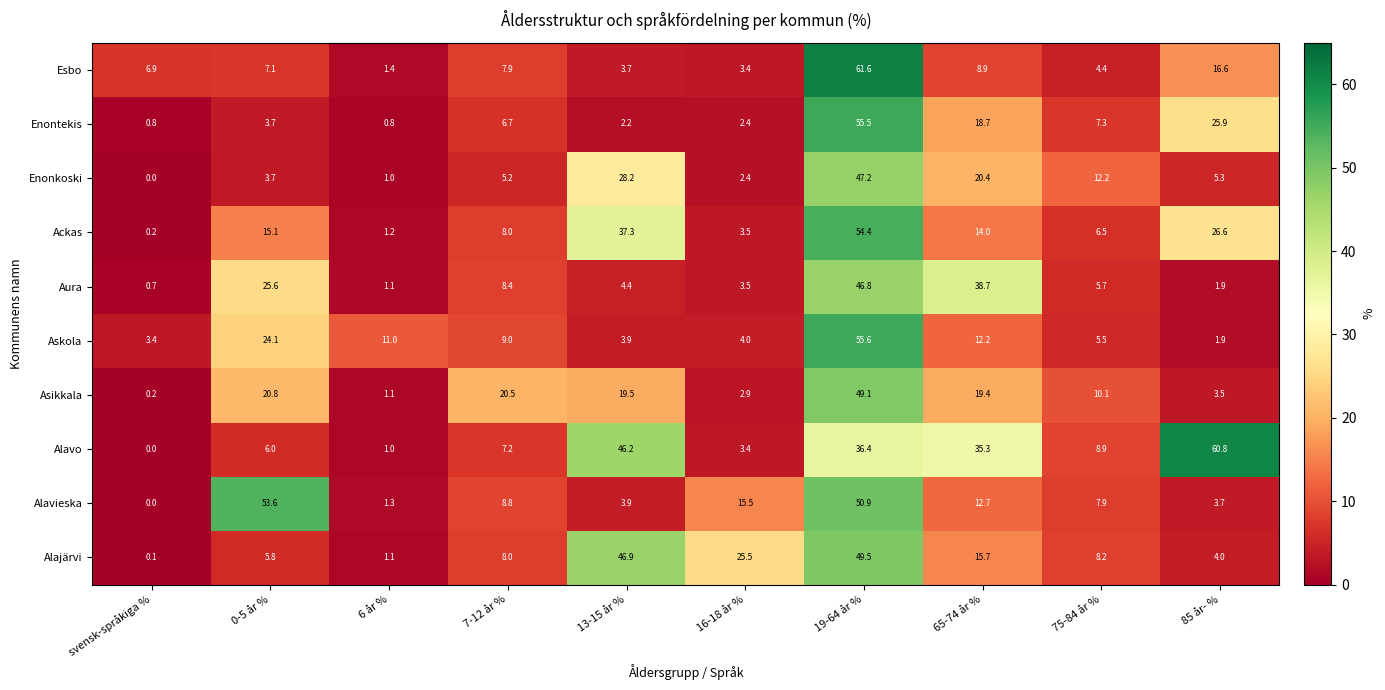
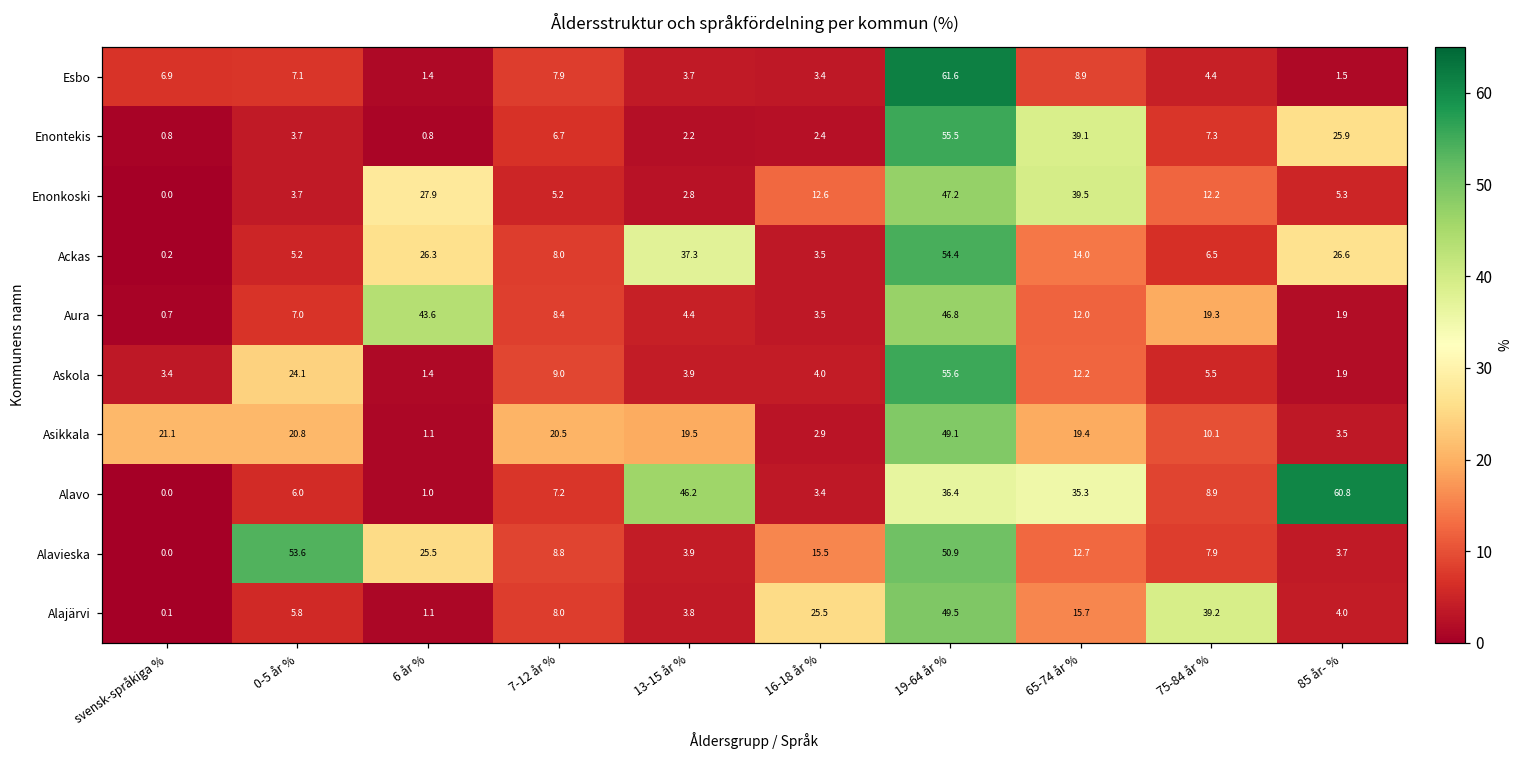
  {
    "Esbo": {
      "svensk-språkiga %": 6.9,
      "0-5 år %": 7.1,
      "6 år %": 1.4,
      "7-12 år %": 7.9,
      "13-15 år %": 3.7,
      "16-18 år %": 3.4,
      "19-64 år %": 61.6,
      "65-74 år %": 8.9,
      "75-84 år %": 4.4,
-     "85 år- %": 16.6
+     "85 år- %": 1.5
    },
    "Enontekis": {
      "svensk-språkiga %": 0.8,
      "0-5 år %": 3.7,
      "6 år %": 0.8,
      "7-12 år %": 6.7,
      "13-15 år %": 2.2,
      "16-18 år %": 2.4,
      "19-64 år %": 55.5,
-     "65-74 år %": 18.7,
+     "65-74 år %": 39.1,
      "75-84 år %": 7.3,
      "85 år- %": 25.9
    },
    "Enonkoski": {
      "svensk-språkiga %": 0.0,
      "0-5 år %": 3.7,
-     "6 år %": 1.0,
+     "6 år %": 27.9,
      "7-12 år %": 5.2,
-     "13-15 år %": 28.2,
-     "16-18 år %": 2.4,
+     "13-15 år %": 2.8,
+     "16-18 år %": 12.6,
      "19-64 år %": 47.2,
-     "65-74 år %": 20.4,
+     "65-74 år %": 39.5,
      "75-84 år %": 12.2,
      "85 år- %": 5.3
    },
    "Ackas": {
      "svensk-språkiga %": 0.2,
-     "0-5 år %": 15.1,
-     "6 år %": 1.2,
+     "0-5 år %": 5.2,
+     "6 år %": 26.3,
      "7-12 år %": 8.0,
      "13-15 år %": 37.3,
      "16-18 år %": 3.5,
      "19-64 år %": 54.4,
      "65-74 år %": 14.0,
      "75-84 år %": 6.5,
      "85 år- %": 26.6
    },
    "Aura": {
      "svensk-språkiga %": 0.7,
-     "0-5 år %": 25.6,
-     "6 år %": 1.1,
+     "0-5 år %": 7.0,
+     "6 år %": 43.6,
      "7-12 år %": 8.4,
      "13-15 år %": 4.4,
      "16-18 år %": 3.5,
      "19-64 år %": 46.8,
-     "65-74 år %": 38.7,
-     "75-84 år %": 5.7,
+     "65-74 år %": 12.0,
+     "75-84 år %": 19.3,
      "85 år- %": 1.9
    },
    "Askola": {
      "svensk-språkiga %": 3.4,
      "0-5 år %": 24.1,
-     "6 år %": 11.0,
+     "6 år %": 1.4,
      "7-12 år %": 9.0,
      "13-15 år %": 3.9,
      "16-18 år %": 4.0,
      "19-64 år %": 55.6,
      "65-74 år %": 12.2,
      "75-84 år %": 5.5,
      "85 år- %": 1.9
    },
    "Asikkala": {
-     "svensk-språkiga %": 0.2,
+     "svensk-språkiga %": 21.1,
      "0-5 år %": 20.8,
      "6 år %": 1.1,
      "7-12 år %": 20.5,
      "13-15 år %": 19.5,
      "16-18 år %": 2.9,
      "19-64 år %": 49.1,
      "65-74 år %": 19.4,
      "75-84 år %": 10.1,
      "85 år- %": 3.5
    },
    "Alavo": {
      "svensk-språkiga %": 0.0,
      "0-5 år %": 6.0,
      "6 år %": 1.0,
      "7-12 år %": 7.2,
      "13-15 år %": 46.2,
      "16-18 år %": 3.4,
      "19-64 år %": 36.4,
      "65-74 år %": 35.3,
      "75-84 år %": 8.9,
      "85 år- %": 60.8
    },
    "Alavieska": {
      "svensk-språkiga %": 0.0,
      "0-5 år %": 53.6,
-     "6 år %": 1.3,
+     "6 år %": 25.5,
      "7-12 år %": 8.8,
      "13-15 år %": 3.9,
      "16-18 år %": 15.5,
      "19-64 år %": 50.9,
      "65-74 år %": 12.7,
      "75-84 år %": 7.9,
      "85 år- %": 3.7
    },
    "Alajärvi": {
      "svensk-språkiga %": 0.1,
      "0-5 år %": 5.8,
      "6 år %": 1.1,
      "7-12 år %": 8.0,
-     "13-15 år %": 46.9,
+     "13-15 år %": 3.8,
      "16-18 år %": 25.5,
      "19-64 år %": 49.5,
      "65-74 år %": 15.7,
-     "75-84 år %": 8.2,
+     "75-84 år %": 39.2,
      "85 år- %": 4.0
    }
  }
